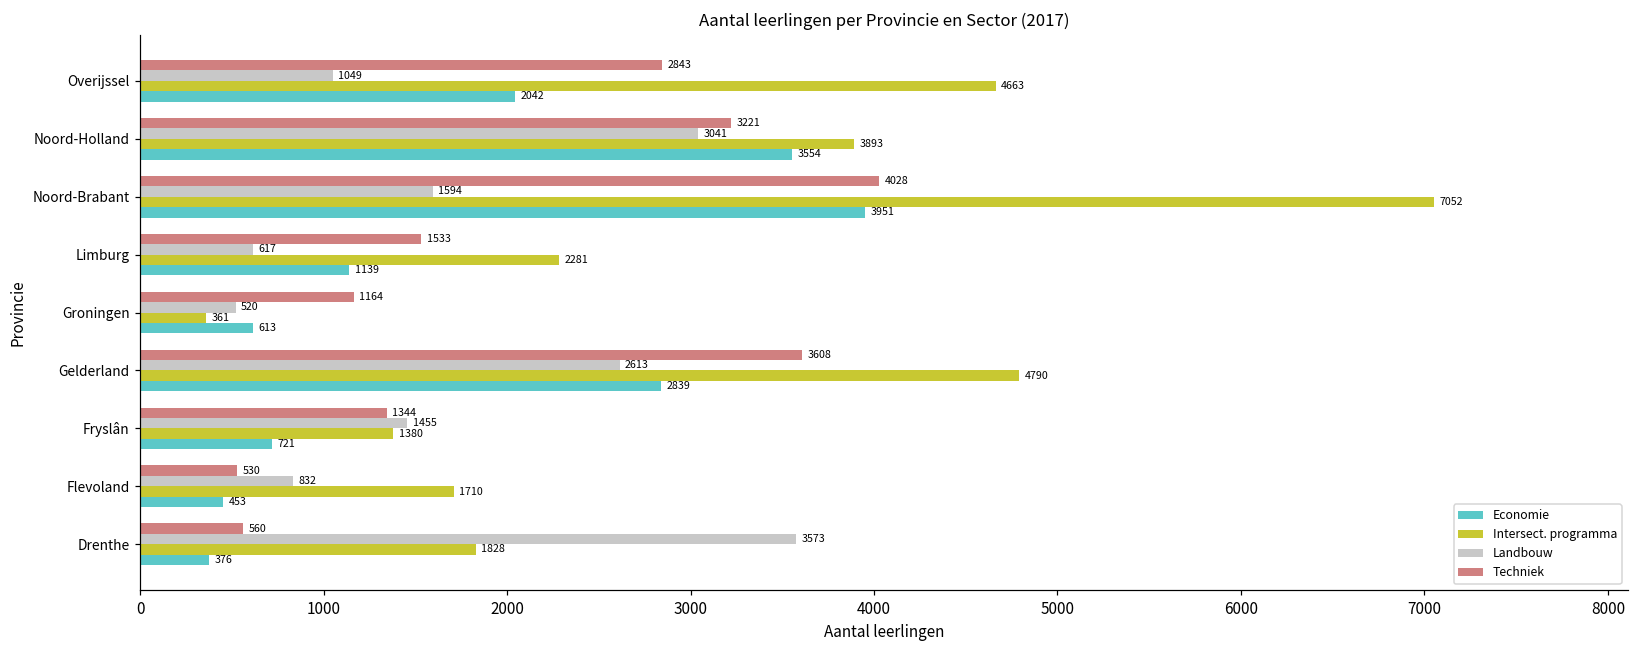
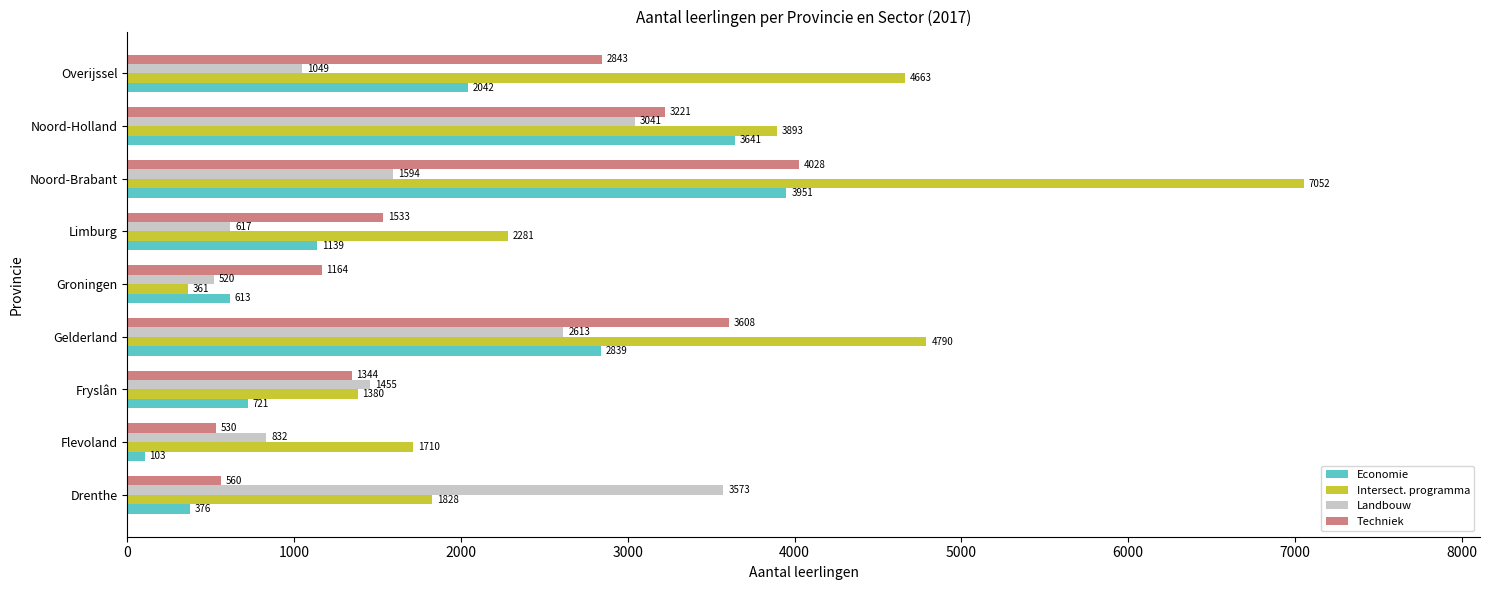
  {
    "Economie": {
      "Overijssel": 2042,
-     "Noord-Holland": 3554,
+     "Noord-Holland": 3641,
      "Noord-Brabant": 3951,
      "Limburg": 1139,
      "Groningen": 613,
      "Gelderland": 2839,
      "Fryslân": 721,
-     "Flevoland": 453,
+     "Flevoland": 103,
      "Drenthe": 376
    },
    "Intersect. programma": {
      "Overijssel": 4663,
      "Noord-Holland": 3893,
      "Noord-Brabant": 7052,
      "Limburg": 2281,
      "Groningen": 361,
      "Gelderland": 4790,
      "Fryslân": 1380,
      "Flevoland": 1710,
      "Drenthe": 1828
    },
    "Landbouw": {
      "Overijssel": 1049,
      "Noord-Holland": 3041,
      "Noord-Brabant": 1594,
      "Limburg": 617,
      "Groningen": 520,
      "Gelderland": 2613,
      "Fryslân": 1455,
      "Flevoland": 832,
      "Drenthe": 3573
    },
    "Techniek": {
      "Overijssel": 2843,
      "Noord-Holland": 3221,
      "Noord-Brabant": 4028,
      "Limburg": 1533,
      "Groningen": 1164,
      "Gelderland": 3608,
      "Fryslân": 1344,
      "Flevoland": 530,
      "Drenthe": 560
    }
  }
